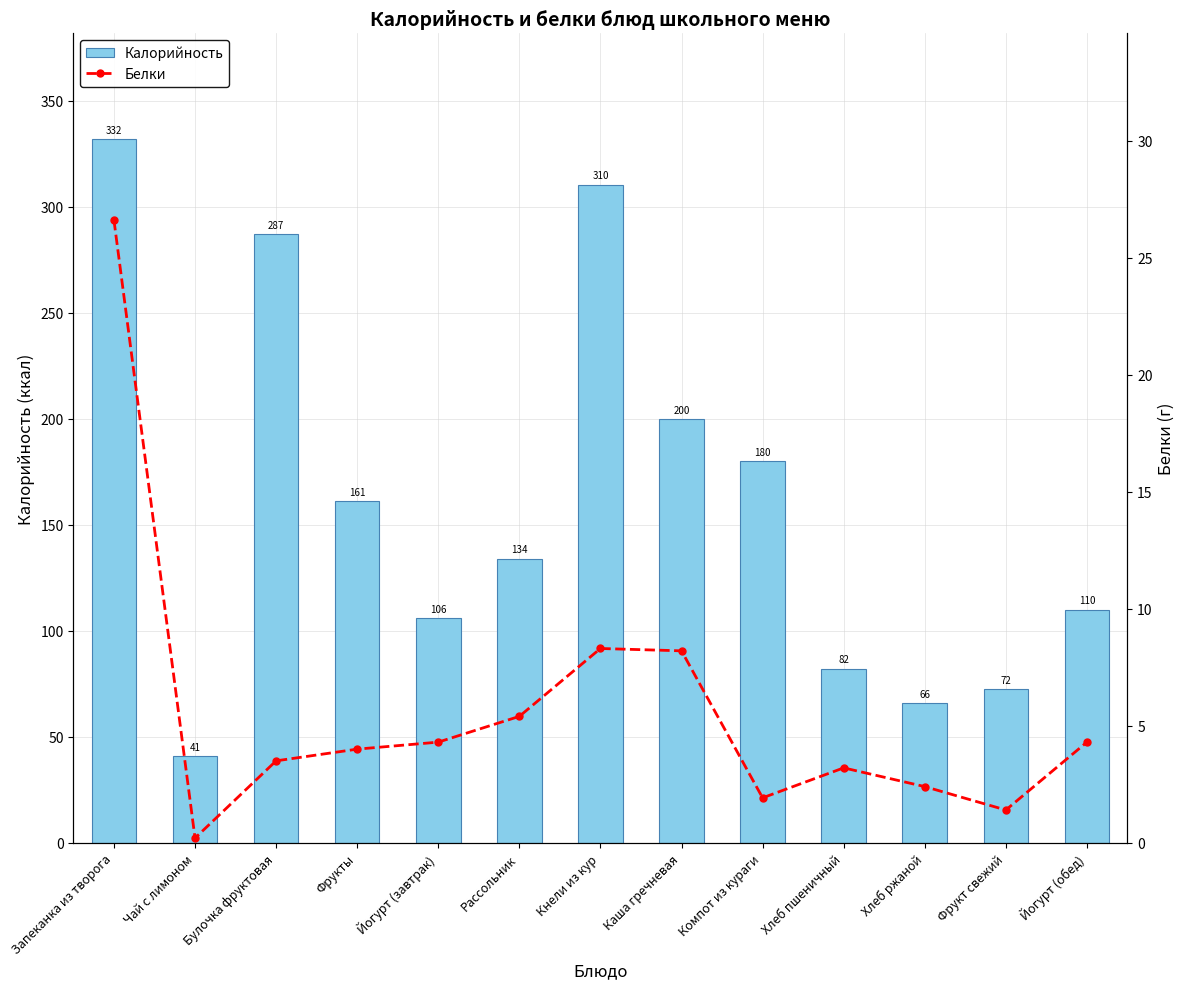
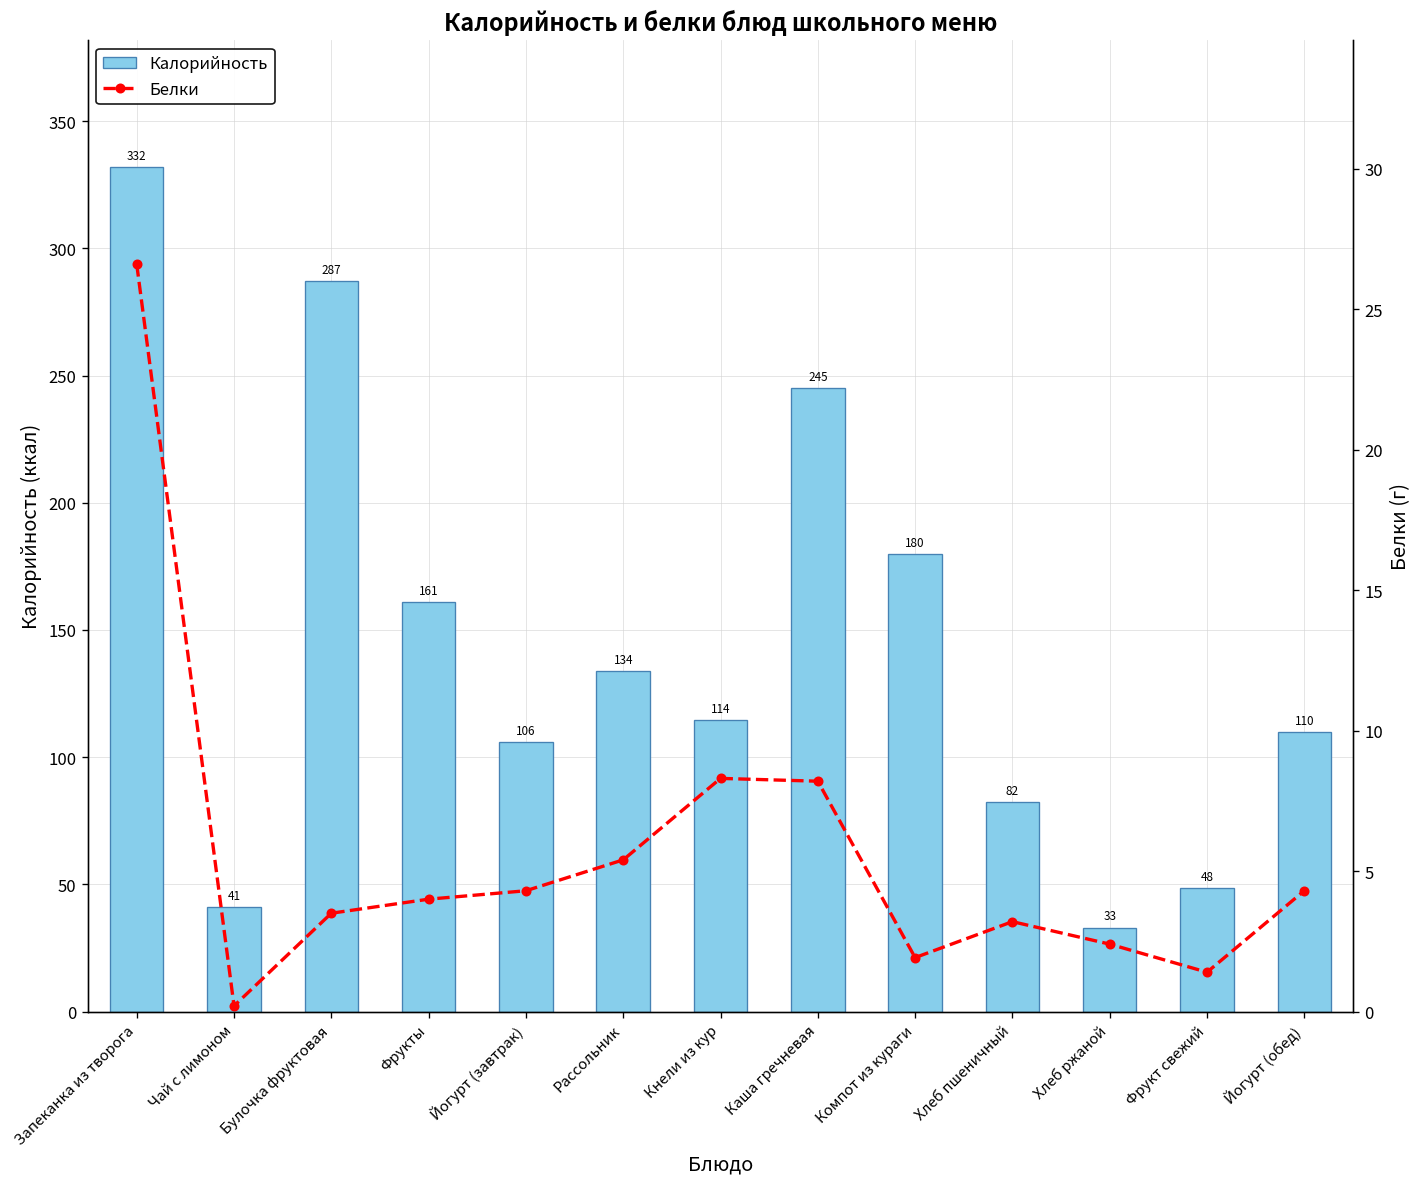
  {
    "Калорийность": {
      "Запеканка из творога": 332,
      "Чай с лимоном": 41,
      "Булочка фруктовая": 287,
      "Фрукты": 161,
      "Йогурт (завтрак)": 106,
      "Рассольник": 134,
-     "Кнели из кур": 310,
-     "Каша гречневая": 200,
+     "Кнели из кур": 114,
+     "Каша гречневая": 245,
      "Компот из кураги": 180,
      "Хлеб пшеничный": 82,
-     "Хлеб ржаной": 66,
-     "Фрукт свежий": 72,
+     "Хлеб ржаной": 33,
+     "Фрукт свежий": 48,
      "Йогурт (обед)": 110
    }
  }
